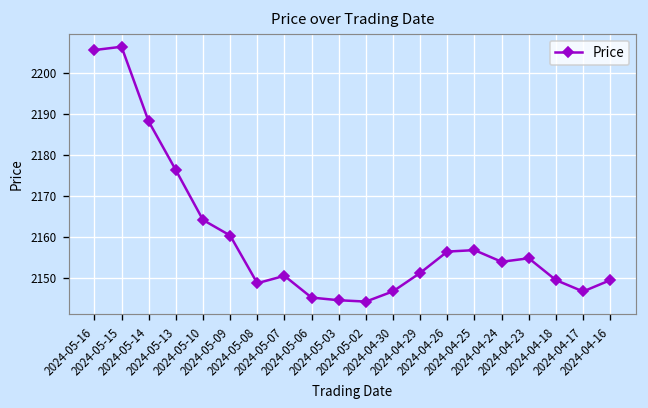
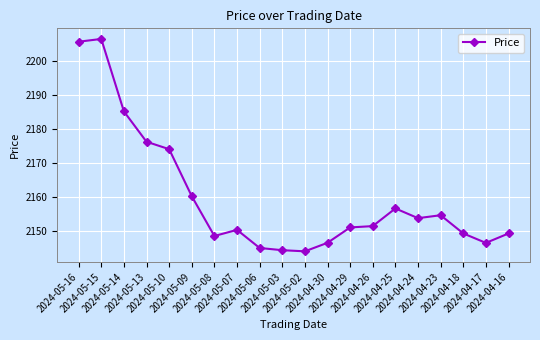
  {
    "2024-05-16": 2206,
    "2024-05-15": 2206,
-   "2024-05-14": 2188,
+   "2024-05-14": 2185,
    "2024-05-13": 2176,
-   "2024-05-10": 2164,
+   "2024-05-10": 2174,
    "2024-05-09": 2160,
    "2024-05-08": 2149,
    "2024-05-07": 2150,
    "2024-05-06": 2145,
    "2024-05-03": 2144,
    "2024-05-02": 2144,
    "2024-04-30": 2147,
    "2024-04-29": 2151,
-   "2024-04-26": 2156,
+   "2024-04-26": 2152,
    "2024-04-25": 2157,
    "2024-04-24": 2154,
    "2024-04-23": 2155,
    "2024-04-18": 2149,
    "2024-04-17": 2147,
    "2024-04-16": 2149
  }
